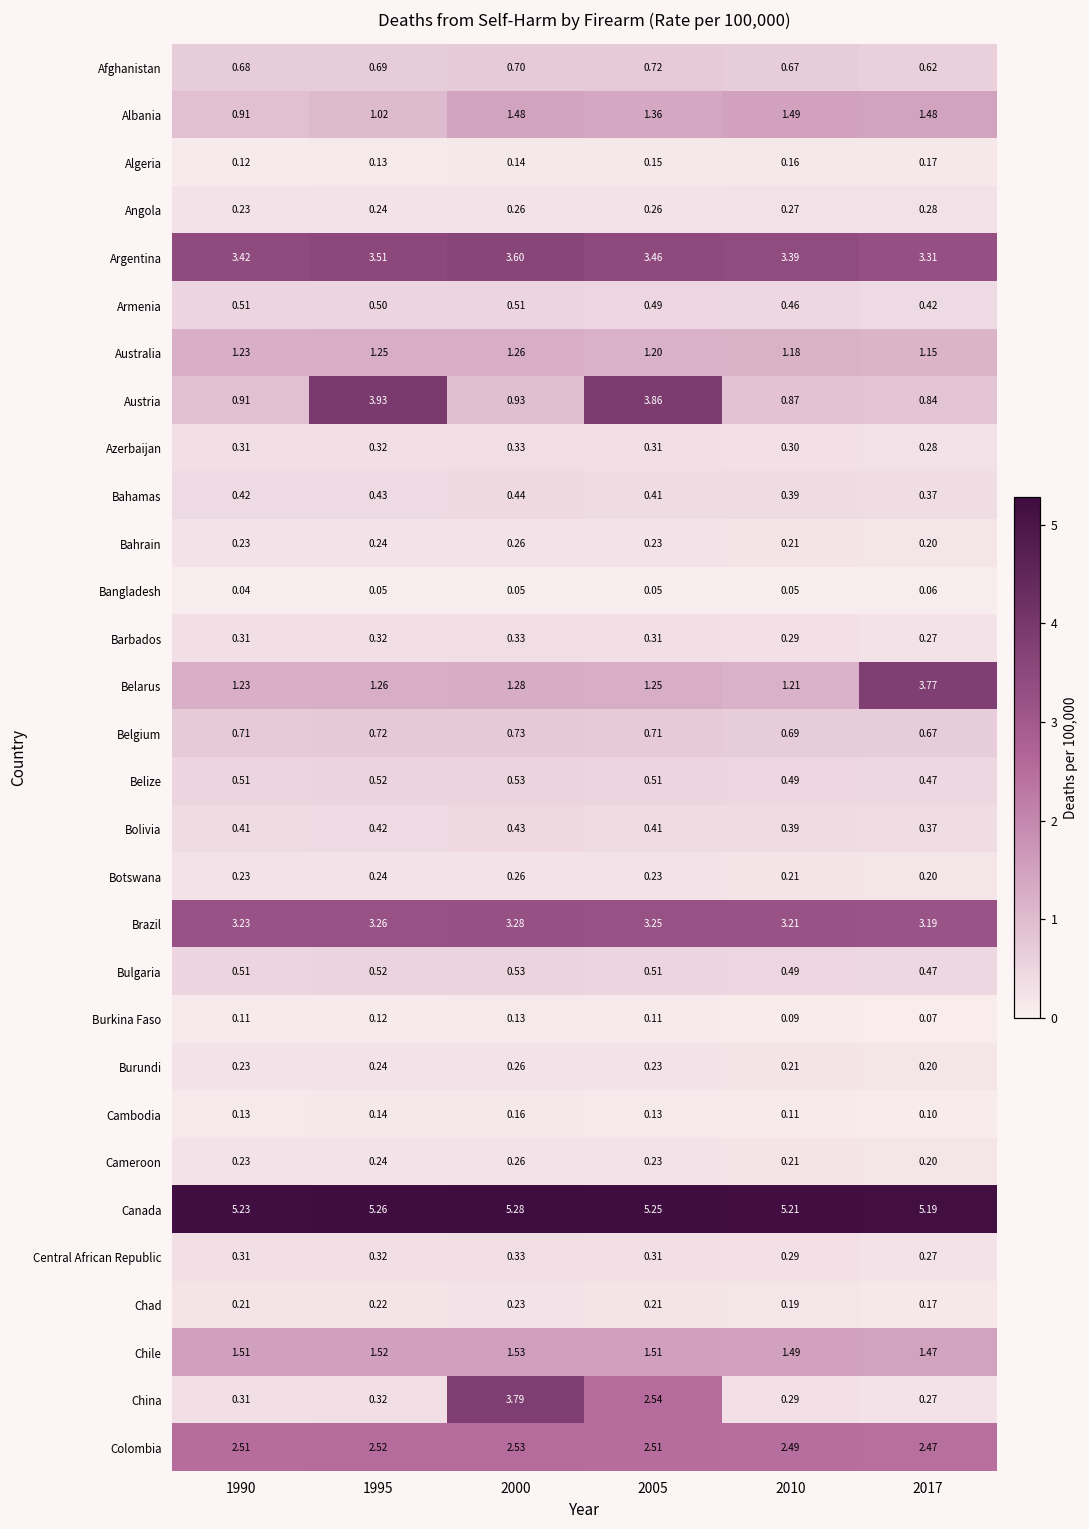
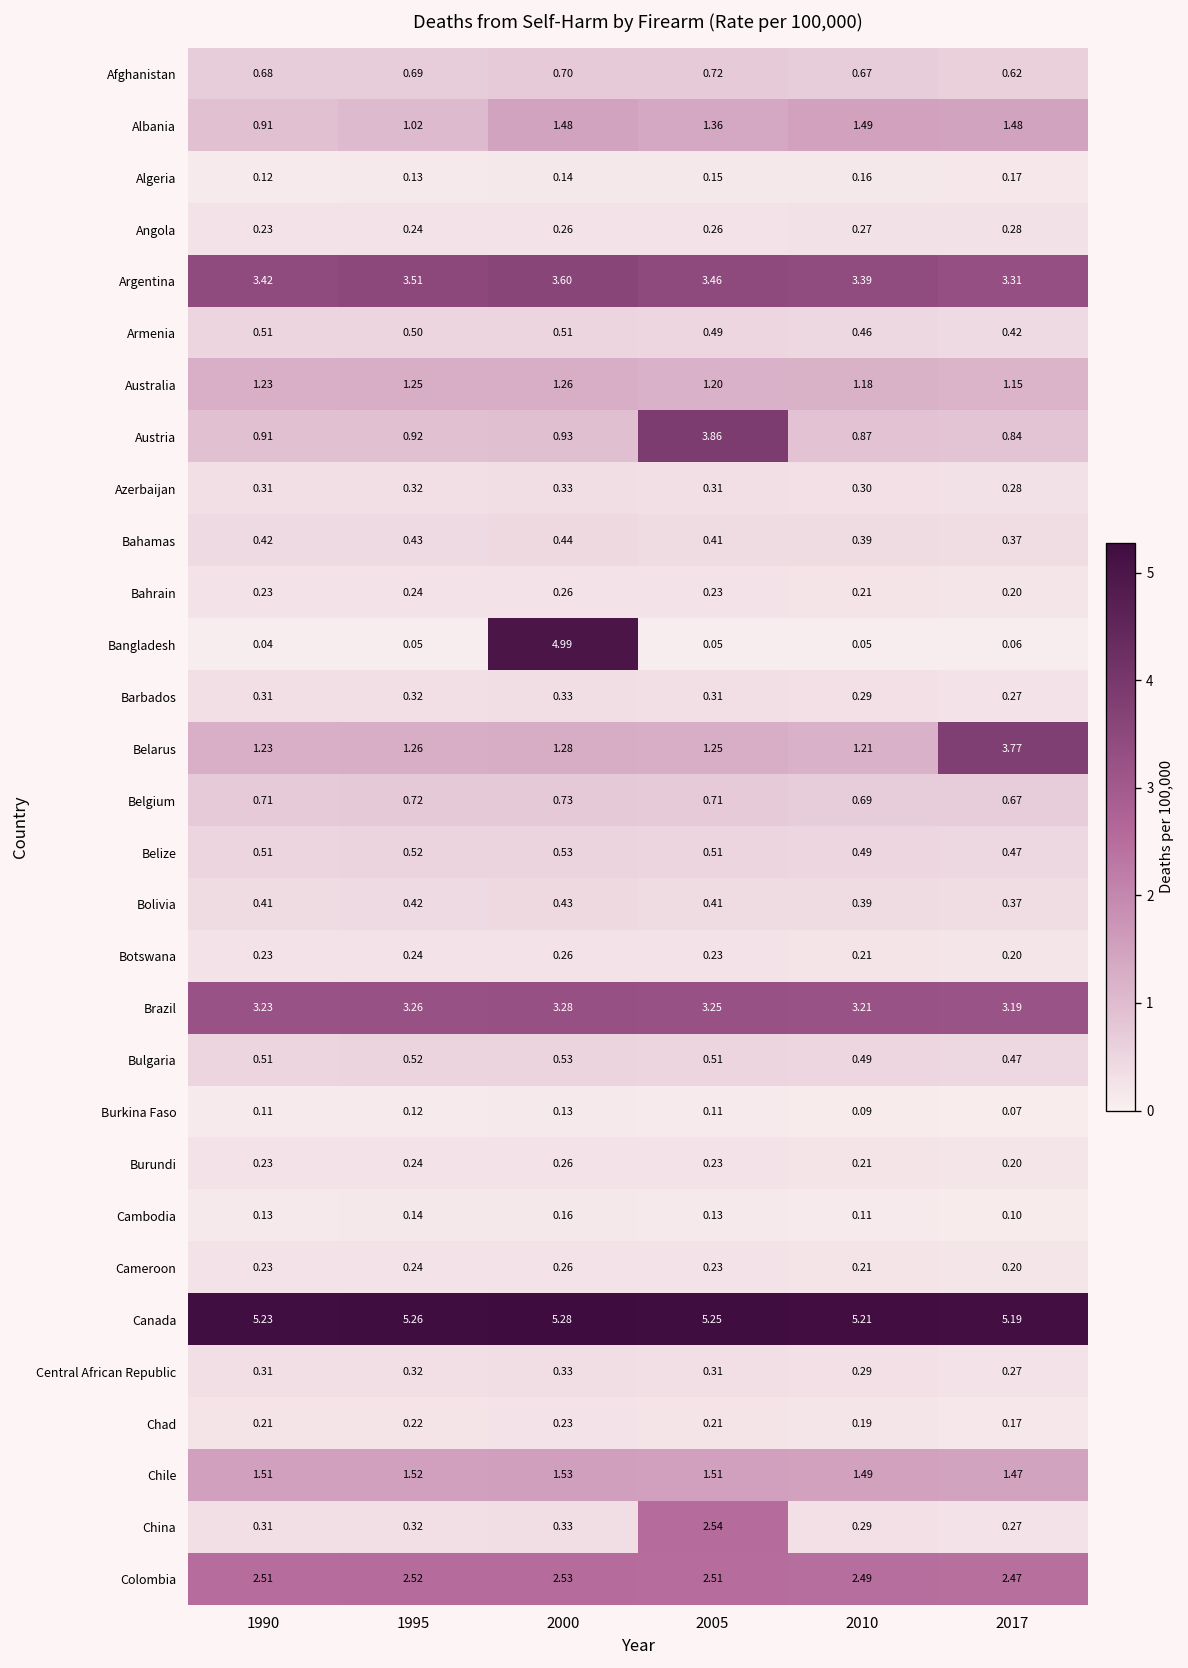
  {
    "Afghanistan": {
      "1990": 0.68,
      "1995": 0.69,
      "2000": 0.70,
      "2005": 0.72,
      "2010": 0.67,
      "2017": 0.62
    },
    "Albania": {
      "1990": 0.91,
      "1995": 1.02,
      "2000": 1.48,
      "2005": 1.36,
      "2010": 1.49,
      "2017": 1.48
    },
    "Algeria": {
      "1990": 0.12,
      "1995": 0.13,
      "2000": 0.14,
      "2005": 0.15,
      "2010": 0.16,
      "2017": 0.17
    },
    "Angola": {
      "1990": 0.23,
      "1995": 0.24,
      "2000": 0.26,
      "2005": 0.26,
      "2010": 0.27,
      "2017": 0.28
    },
    "Argentina": {
      "1990": 3.42,
      "1995": 3.51,
      "2000": 3.60,
      "2005": 3.46,
      "2010": 3.39,
      "2017": 3.31
    },
    "Armenia": {
      "1990": 0.51,
      "1995": 0.50,
      "2000": 0.51,
      "2005": 0.49,
      "2010": 0.46,
      "2017": 0.42
    },
    "Australia": {
      "1990": 1.23,
      "1995": 1.25,
      "2000": 1.26,
      "2005": 1.20,
      "2010": 1.18,
      "2017": 1.15
    },
    "Austria": {
      "1990": 0.91,
-     "1995": 3.93,
+     "1995": 0.92,
      "2000": 0.93,
      "2005": 3.86,
      "2010": 0.87,
      "2017": 0.84
    },
    "Azerbaijan": {
      "1990": 0.31,
      "1995": 0.32,
      "2000": 0.33,
      "2005": 0.31,
      "2010": 0.30,
      "2017": 0.28
    },
    "Bahamas": {
      "1990": 0.42,
      "1995": 0.43,
      "2000": 0.44,
      "2005": 0.41,
      "2010": 0.39,
      "2017": 0.37
    },
    "Bahrain": {
      "1990": 0.23,
      "1995": 0.24,
      "2000": 0.26,
      "2005": 0.23,
      "2010": 0.21,
      "2017": 0.20
    },
    "Bangladesh": {
      "1990": 0.04,
      "1995": 0.05,
-     "2000": 0.05,
+     "2000": 4.99,
      "2005": 0.05,
      "2010": 0.05,
      "2017": 0.06
    },
    "Barbados": {
      "1990": 0.31,
      "1995": 0.32,
      "2000": 0.33,
      "2005": 0.31,
      "2010": 0.29,
      "2017": 0.27
    },
    "Belarus": {
      "1990": 1.23,
      "1995": 1.26,
      "2000": 1.28,
      "2005": 1.25,
      "2010": 1.21,
      "2017": 3.77
    },
    "Belgium": {
      "1990": 0.71,
      "1995": 0.72,
      "2000": 0.73,
      "2005": 0.71,
      "2010": 0.69,
      "2017": 0.67
    },
    "Belize": {
      "1990": 0.51,
      "1995": 0.52,
      "2000": 0.53,
      "2005": 0.51,
      "2010": 0.49,
      "2017": 0.47
    },
    "Bolivia": {
      "1990": 0.41,
      "1995": 0.42,
      "2000": 0.43,
      "2005": 0.41,
      "2010": 0.39,
      "2017": 0.37
    },
    "Botswana": {
      "1990": 0.23,
      "1995": 0.24,
      "2000": 0.26,
      "2005": 0.23,
      "2010": 0.21,
      "2017": 0.20
    },
    "Brazil": {
      "1990": 3.23,
      "1995": 3.26,
      "2000": 3.28,
      "2005": 3.25,
      "2010": 3.21,
      "2017": 3.19
    },
    "Bulgaria": {
      "1990": 0.51,
      "1995": 0.52,
      "2000": 0.53,
      "2005": 0.51,
      "2010": 0.49,
      "2017": 0.47
    },
    "Burkina Faso": {
      "1990": 0.11,
      "1995": 0.12,
      "2000": 0.13,
      "2005": 0.11,
      "2010": 0.09,
      "2017": 0.07
    },
    "Burundi": {
      "1990": 0.23,
      "1995": 0.24,
      "2000": 0.26,
      "2005": 0.23,
      "2010": 0.21,
      "2017": 0.20
    },
    "Cambodia": {
      "1990": 0.13,
      "1995": 0.14,
      "2000": 0.16,
      "2005": 0.13,
      "2010": 0.11,
      "2017": 0.10
    },
    "Cameroon": {
      "1990": 0.23,
      "1995": 0.24,
      "2000": 0.26,
      "2005": 0.23,
      "2010": 0.21,
      "2017": 0.20
    },
    "Canada": {
      "1990": 5.23,
      "1995": 5.26,
      "2000": 5.28,
      "2005": 5.25,
      "2010": 5.21,
      "2017": 5.19
    },
    "Central African Republic": {
      "1990": 0.31,
      "1995": 0.32,
      "2000": 0.33,
      "2005": 0.31,
      "2010": 0.29,
      "2017": 0.27
    },
    "Chad": {
      "1990": 0.21,
      "1995": 0.22,
      "2000": 0.23,
      "2005": 0.21,
      "2010": 0.19,
      "2017": 0.17
    },
    "Chile": {
      "1990": 1.51,
      "1995": 1.52,
      "2000": 1.53,
      "2005": 1.51,
      "2010": 1.49,
      "2017": 1.47
    },
    "China": {
      "1990": 0.31,
      "1995": 0.32,
-     "2000": 3.79,
+     "2000": 0.33,
      "2005": 2.54,
      "2010": 0.29,
      "2017": 0.27
    },
    "Colombia": {
      "1990": 2.51,
      "1995": 2.52,
      "2000": 2.53,
      "2005": 2.51,
      "2010": 2.49,
      "2017": 2.47
    }
  }
